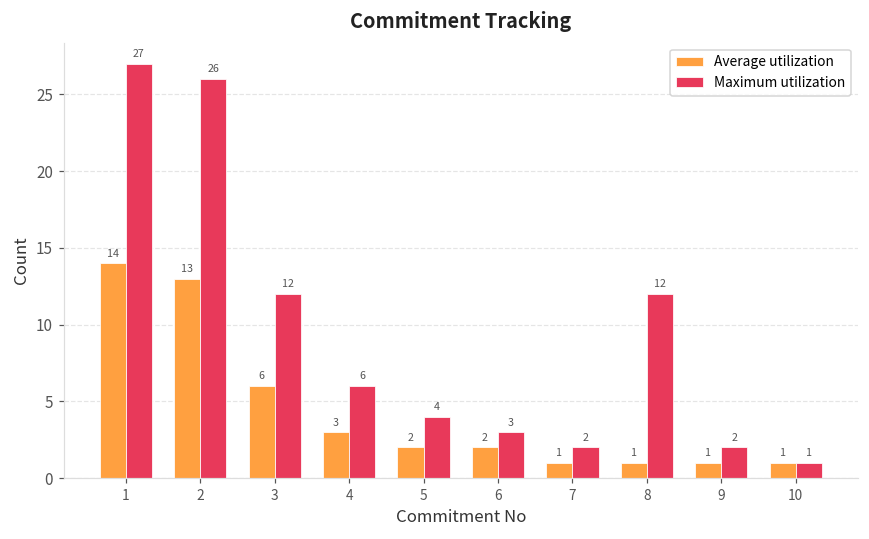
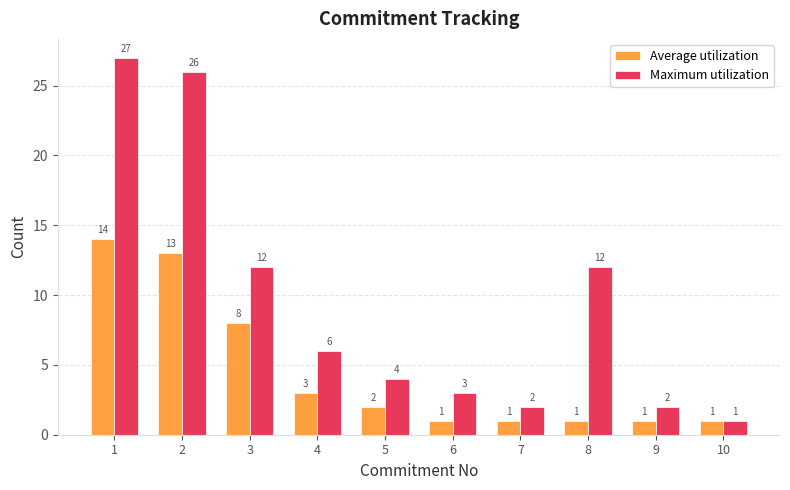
  {
    "Average utilization": {
      "1": 14,
      "2": 13,
-     "3": 6,
+     "3": 8,
      "4": 3,
      "5": 2,
-     "6": 2,
+     "6": 1,
      "7": 1,
      "8": 1,
      "9": 1,
      "10": 1
    },
    "Maximum utilization": {
      "1": 27,
      "2": 26,
      "3": 12,
      "4": 6,
      "5": 4,
      "6": 3,
      "7": 2,
      "8": 12,
      "9": 2,
      "10": 1
    }
  }
